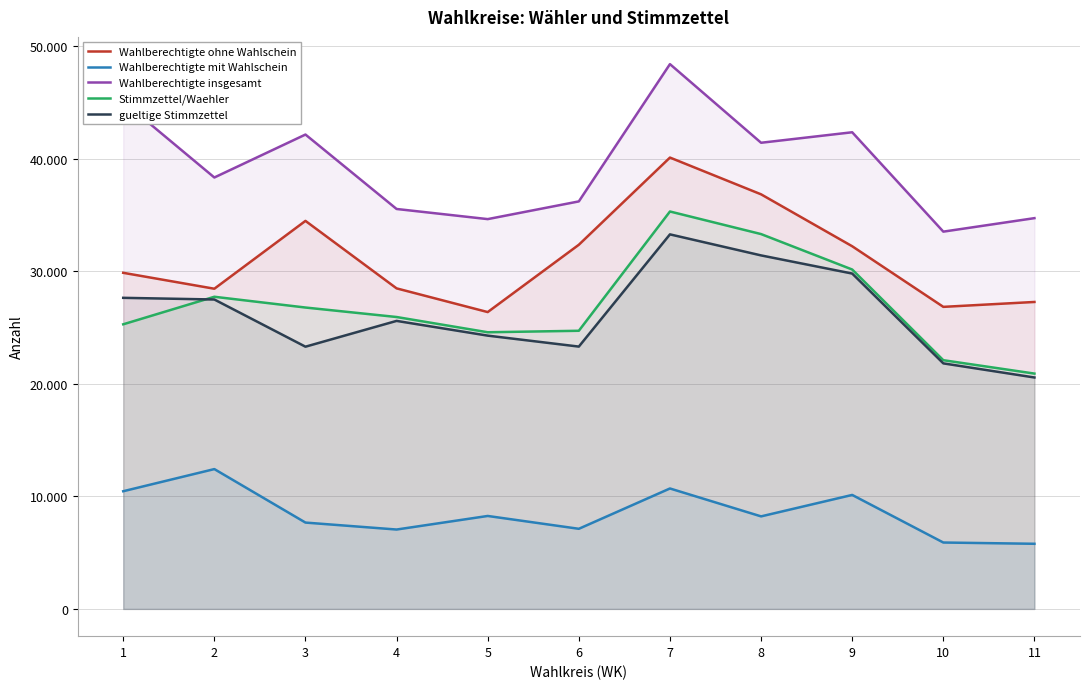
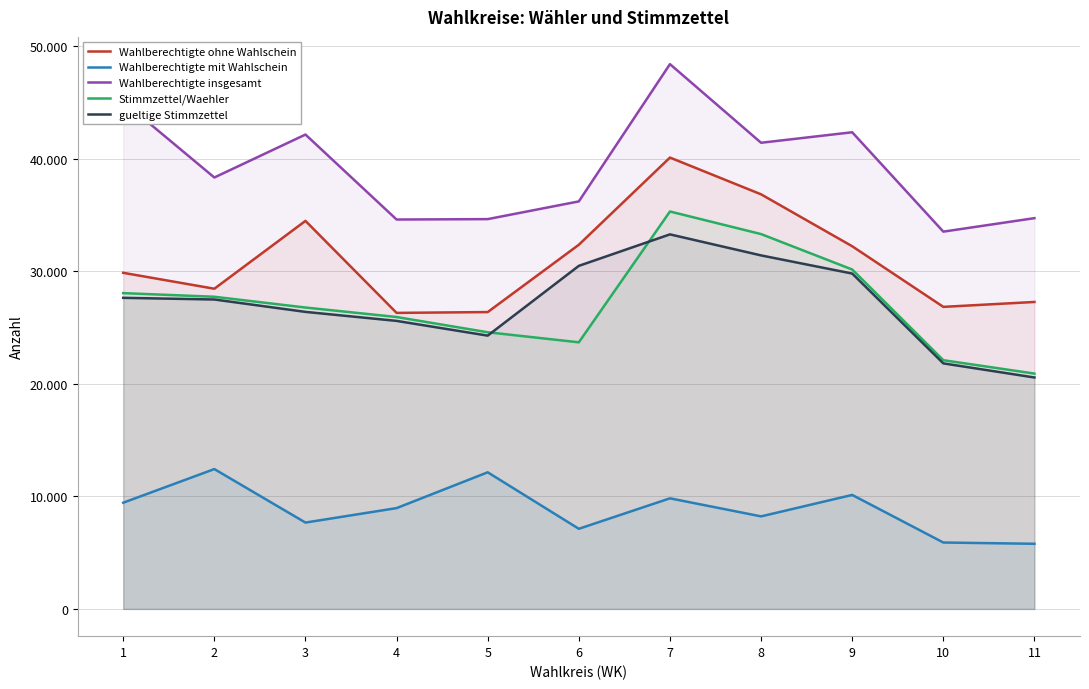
  {
    "Wahlberechtigte ohne Wahlschein": {
      "1": 29.9,
      "2": 28.5,
      "3": 34.5,
-     "4": 28.5,
+     "4": 26.3,
      "5": 26.4,
      "6": 32.4,
      "7": 40.1,
      "8": 36.9,
      "9": 32.2,
      "10": 26.8,
      "11": 27.3
    },
    "Wahlberechtigte mit Wahlschein": {
-     "1": 10.5,
+     "1": 9.4,
      "2": 12.4,
      "3": 7.7,
-     "4": 7.1,
-     "5": 8.3,
+     "4": 9.0,
+     "5": 12.1,
      "6": 7.1,
-     "7": 10.7,
+     "7": 9.8,
      "8": 8.2,
      "9": 10.1,
      "10": 5.9,
      "11": 5.8
    },
    "Wahlberechtigte insgesamt": {
      "2": 38.3,
      "3": 42.2,
-     "4": 35.6,
+     "4": 34.6,
      "5": 34.6,
      "6": 36.2,
      "7": 48.4,
      "8": 41.4,
      "9": 42.4,
      "10": 33.5,
      "11": 34.7
    },
    "Stimmzettel/Waehler": {
-     "1": 25.3,
+     "1": 28.1,
      "2": 27.7,
      "3": 26.8,
      "4": 25.9,
      "5": 24.6,
-     "6": 24.7,
+     "6": 23.7,
      "7": 35.3,
      "8": 33.3,
      "9": 30.2,
      "10": 22.1,
      "11": 20.9
    },
    "gueltige Stimmzettel": {
      "1": 27.7,
      "2": 27.5,
-     "3": 23.3,
+     "3": 26.4,
      "4": 25.6,
      "5": 24.3,
-     "6": 23.3,
+     "6": 30.5,
      "7": 33.3,
      "8": 31.4,
      "9": 29.8,
      "10": 21.8,
      "11": 20.6
    }
  }
